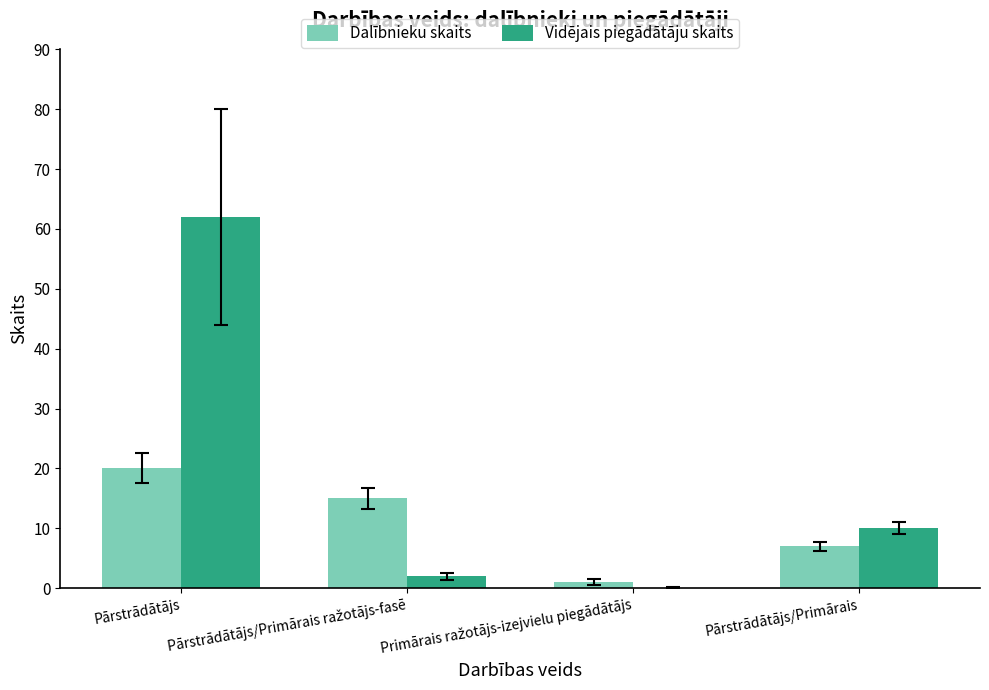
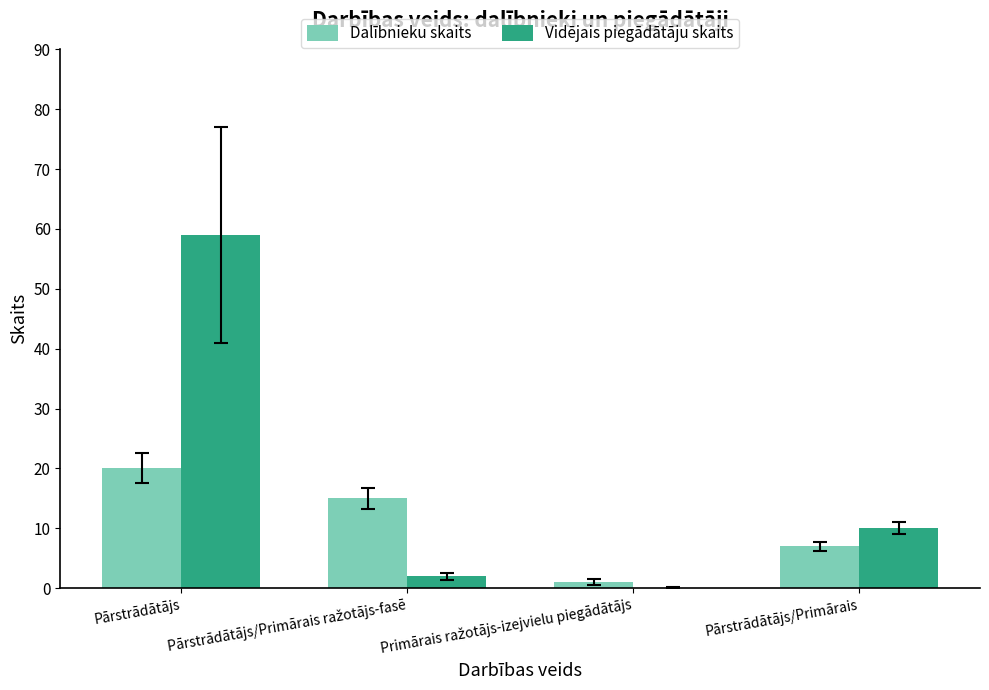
  {
    "Dalībnieku skaits": {
      "Pārstrādātājs": 20,
      "Pārstrādātājs/Primārais ražotājs-fasē": 15,
      "Primārais ražotājs-izejvielu piegādātājs": 1,
      "Pārstrādātājs/Primārais": 7
    },
    "Vidējais piegādātāju skaits": {
-     "Pārstrādātājs": 62,
+     "Pārstrādātājs": 59,
      "Pārstrādātājs/Primārais ražotājs-fasē": 2,
      "Primārais ražotājs-izejvielu piegādātājs": 0,
      "Pārstrādātājs/Primārais": 10
    }
  }
